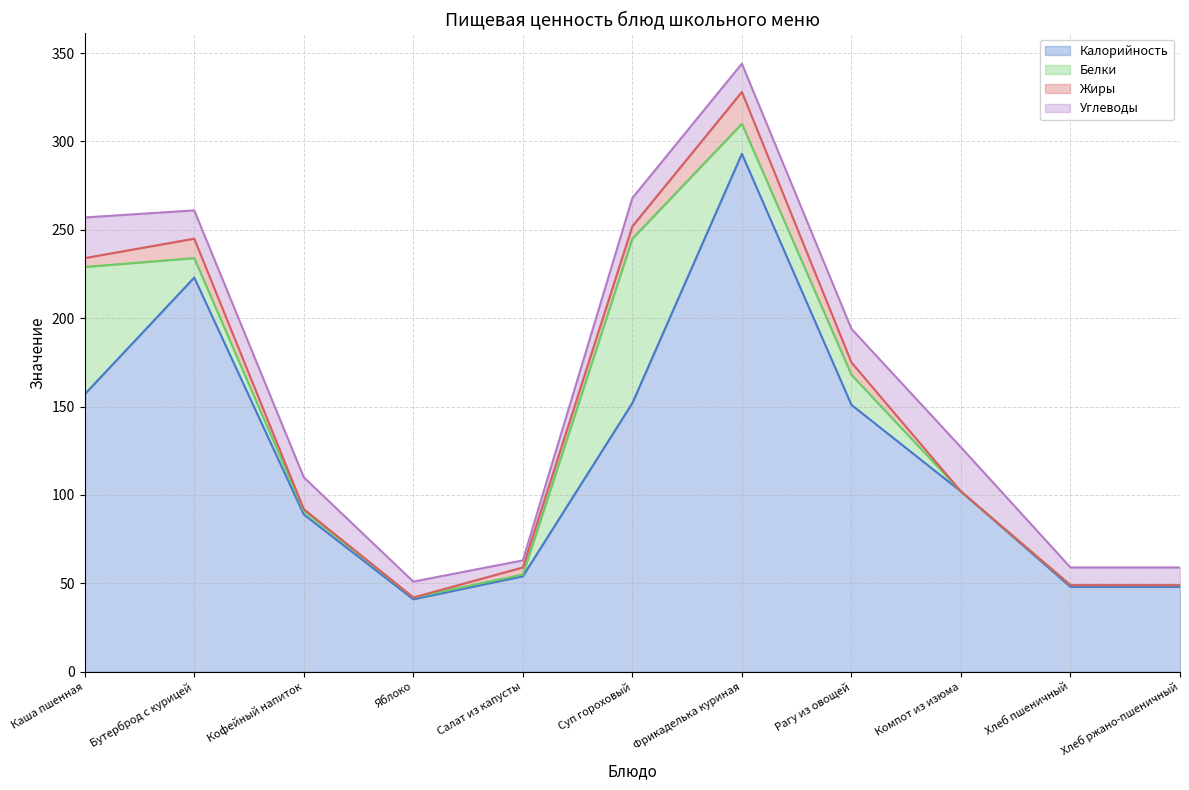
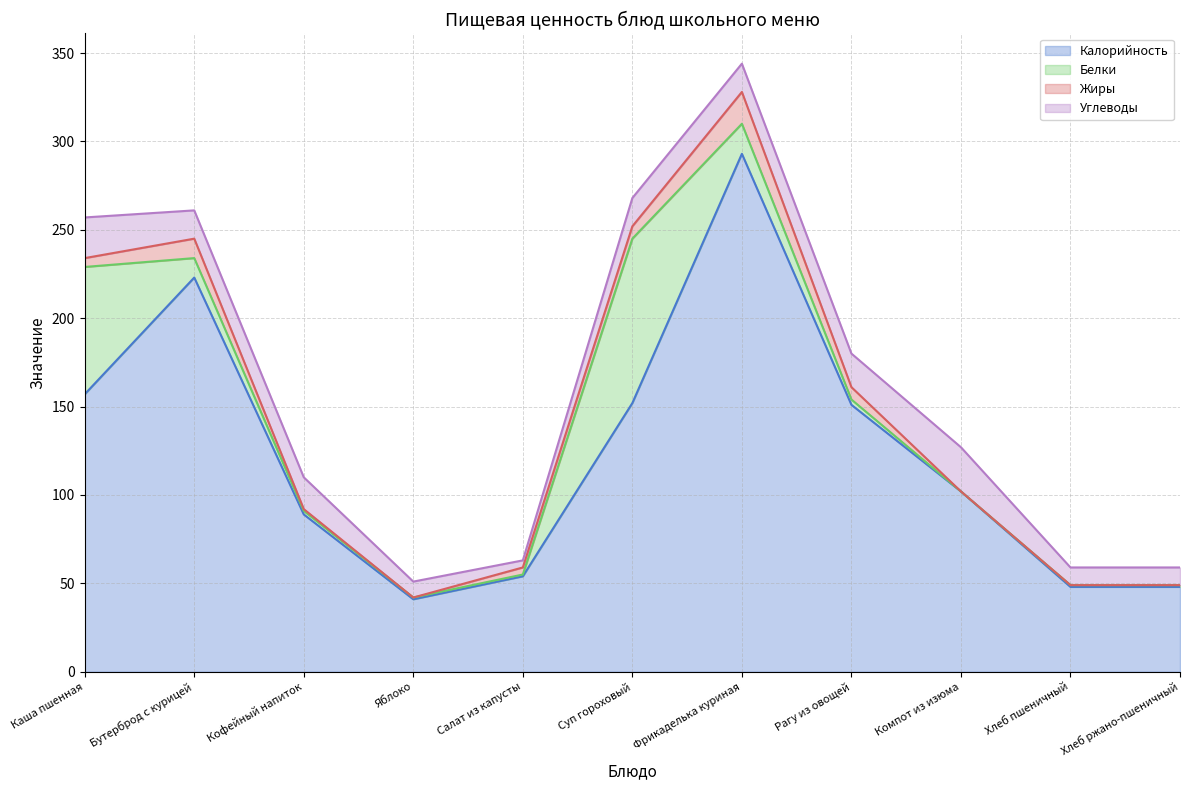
  {
    "Белки": {
      "Каша пшенная": 72,
      "Бутерброд с курицей": 11,
      "Суп гороховый": 93,
      "Фрикаделька куриная": 17,
-     "Рагу из овощей": 17
+     "Рагу из овощей": 3
    }
  }
